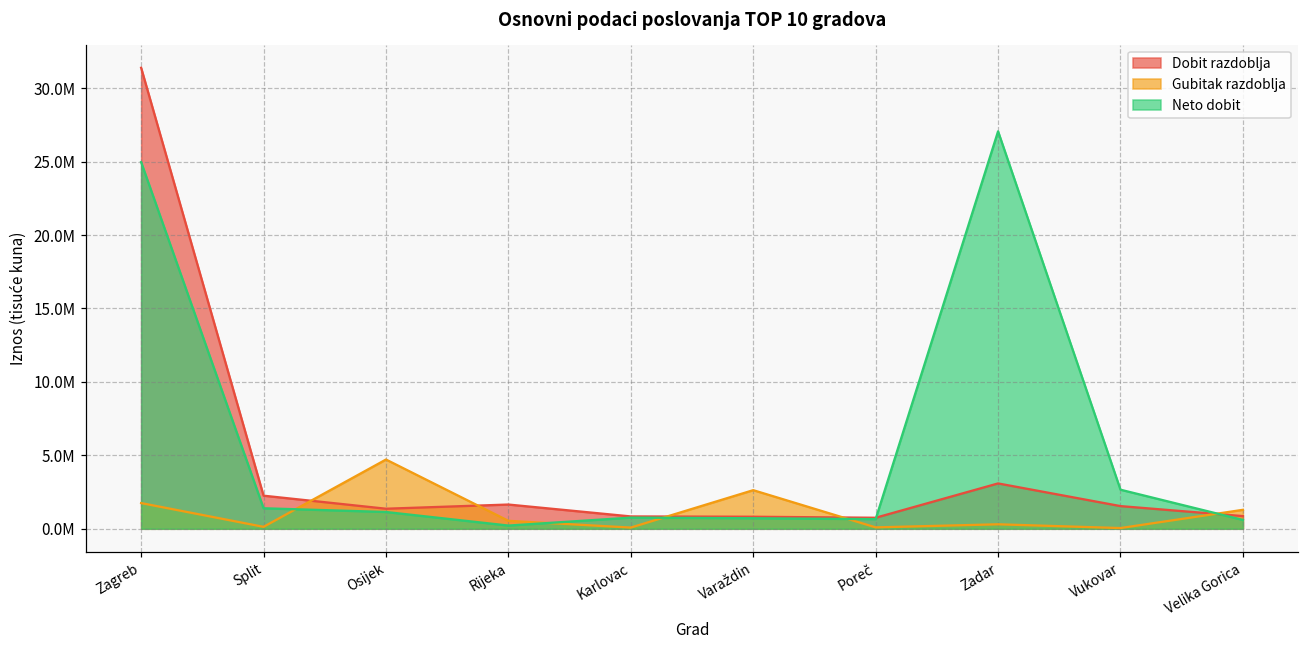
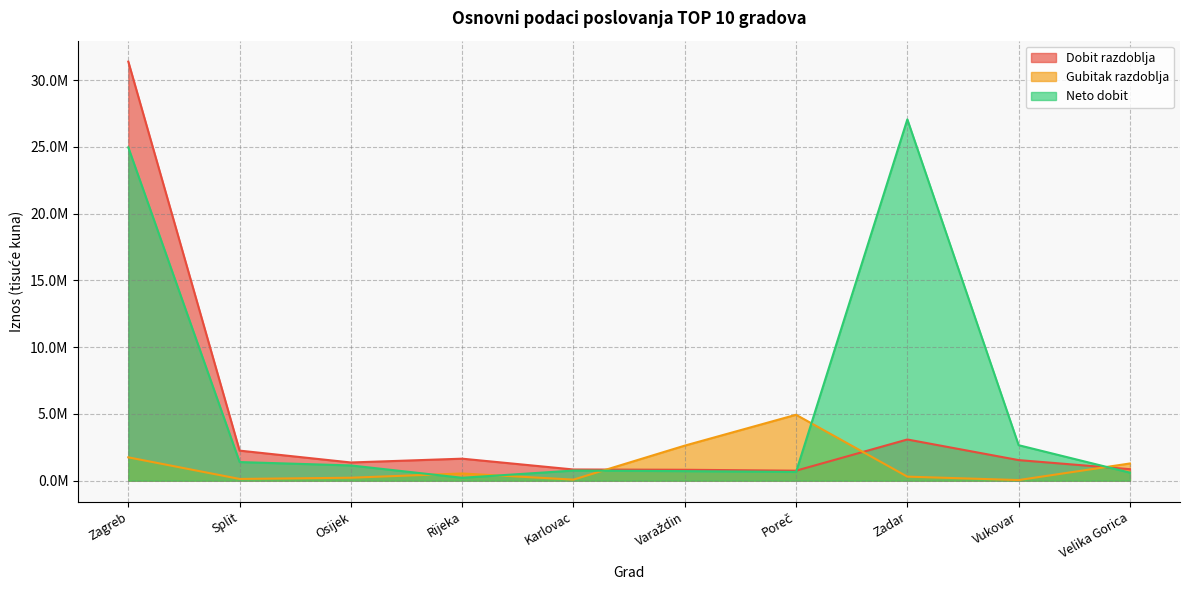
  {
    "Dobit razdoblja": {
      "Zagreb": 31400000,
      "Split": 2300000,
      "Osijek": 1400000,
      "Rijeka": 1600000,
      "Zadar": 3100000,
      "Vukovar": 1500000,
      "Velika Gorica": 900000
    },
    "Gubitak razdoblja": {
      "Zagreb": 1700000,
      "Split": 100000,
-     "Osijek": 4700000,
+     "Osijek": 200000,
      "Rijeka": 500000,
      "Karlovac": 100000,
      "Varaždin": 2600000,
-     "Poreč": 100000,
+     "Poreč": 4900000,
      "Zadar": 300000,
      "Vukovar": 0,
      "Velika Gorica": 1300000
    },
    "Neto dobit": {
      "Zagreb": 25000000,
      "Split": 1400000,
      "Osijek": 1100000,
      "Rijeka": 200000,
      "Zadar": 27100000,
      "Vukovar": 2700000,
      "Velika Gorica": 600000
    }
  }
